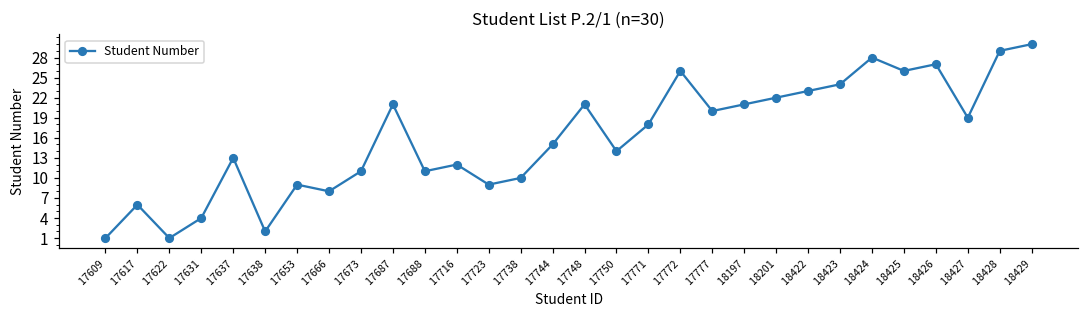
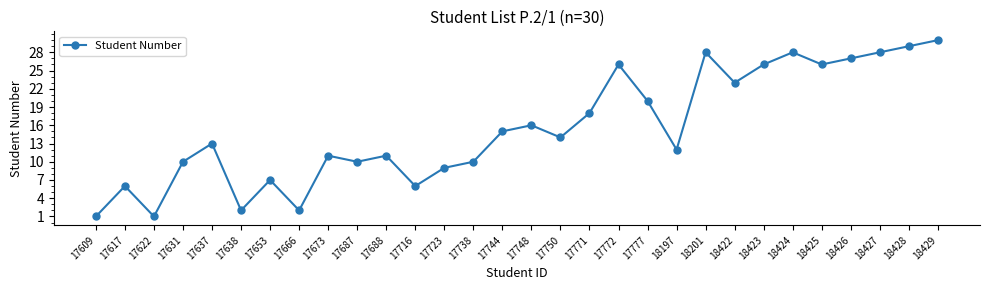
  {
    "17609": 1,
    "17617": 6,
    "17622": 1,
-   "17631": 4,
+   "17631": 10,
    "17637": 13,
    "17638": 2,
-   "17653": 9,
-   "17666": 8,
+   "17653": 7,
+   "17666": 2,
    "17673": 11,
-   "17687": 21,
+   "17687": 10,
    "17688": 11,
-   "17716": 12,
+   "17716": 6,
    "17723": 9,
    "17738": 10,
    "17744": 15,
-   "17748": 21,
+   "17748": 16,
    "17750": 14,
    "17771": 18,
    "17772": 26,
    "17777": 20,
-   "18197": 21,
-   "18201": 22,
+   "18197": 12,
+   "18201": 28,
    "18422": 23,
-   "18423": 24,
+   "18423": 26,
    "18424": 28,
    "18425": 26,
    "18426": 27,
-   "18427": 19,
+   "18427": 28,
    "18428": 29,
    "18429": 30
  }
